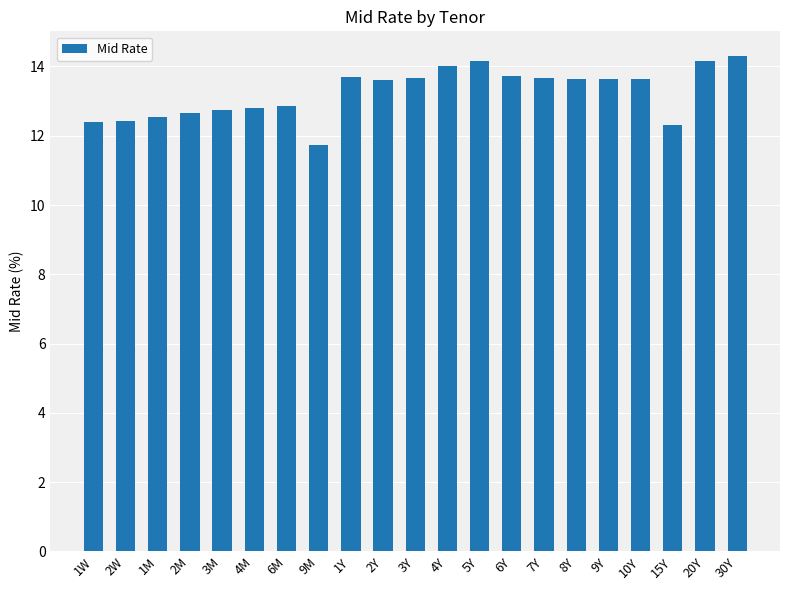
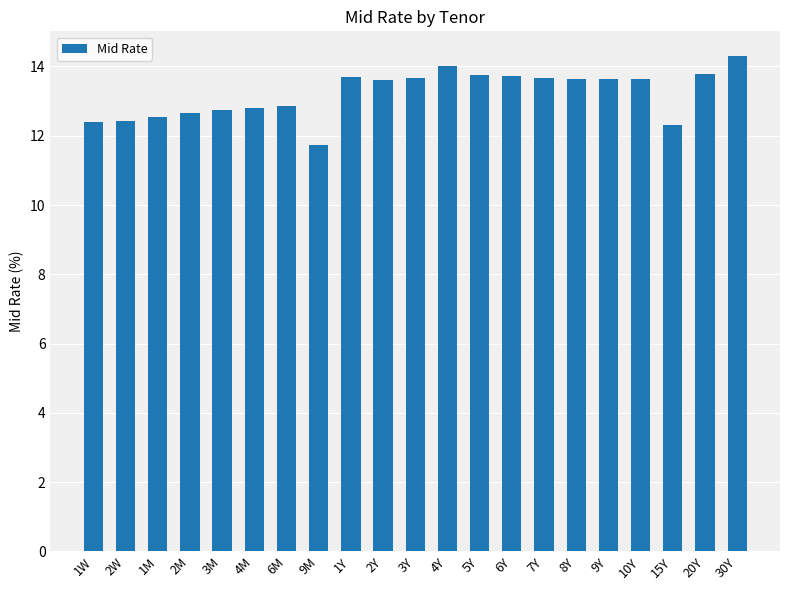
  {
    "1W": 12.4,
    "2W": 12.4,
    "1M": 12.5,
    "2M": 12.7,
    "3M": 12.8,
    "4M": 12.8,
    "6M": 12.9,
    "9M": 11.7,
    "1Y": 13.7,
    "2Y": 13.6,
    "3Y": 13.7,
    "4Y": 14.0,
-   "5Y": 14.2,
+   "5Y": 13.8,
    "6Y": 13.7,
    "7Y": 13.7,
    "8Y": 13.7,
    "9Y": 13.6,
    "10Y": 13.6,
    "15Y": 12.3,
-   "20Y": 14.2,
+   "20Y": 13.8,
    "30Y": 14.3
  }
